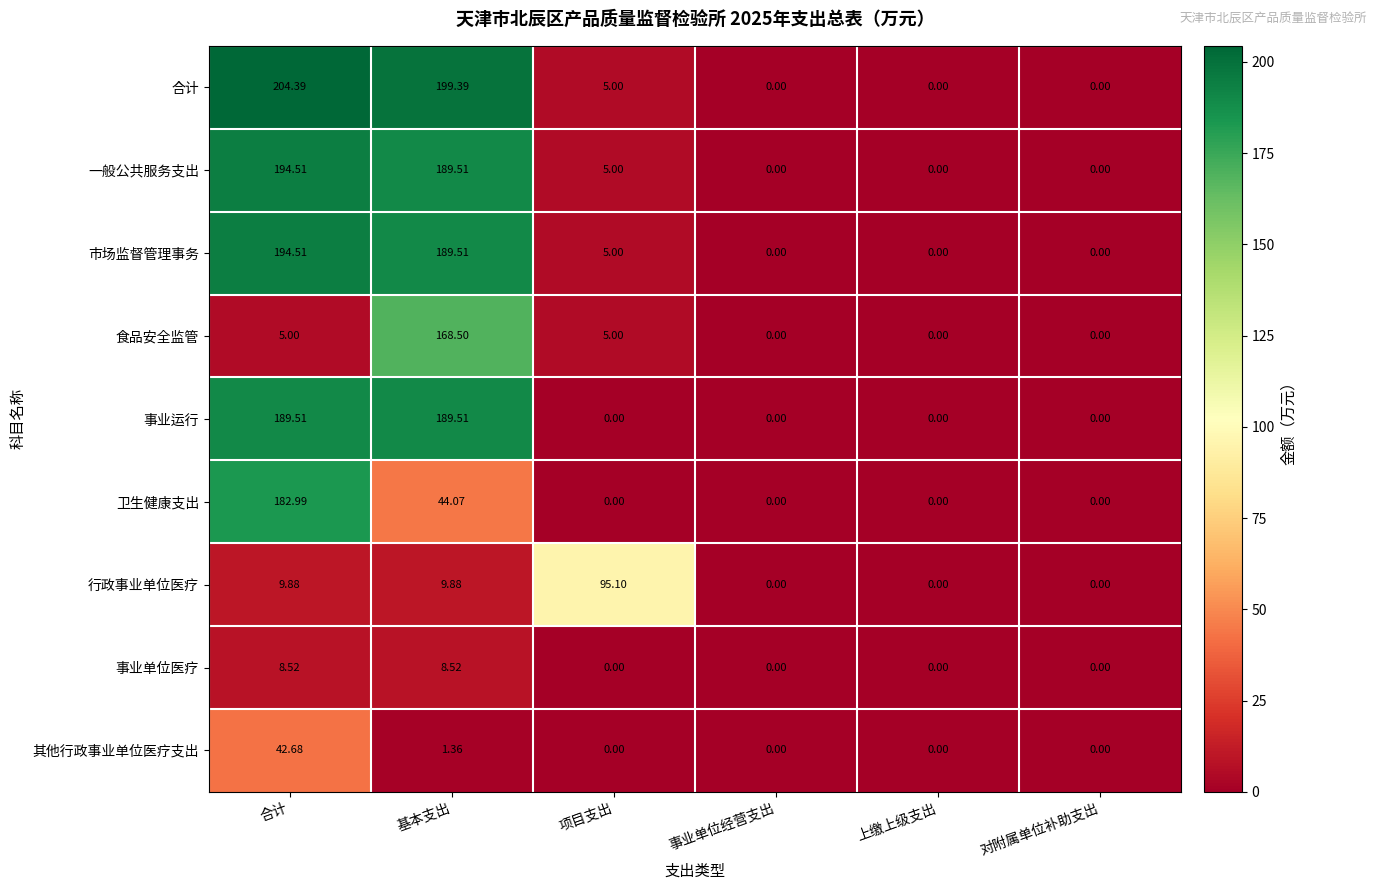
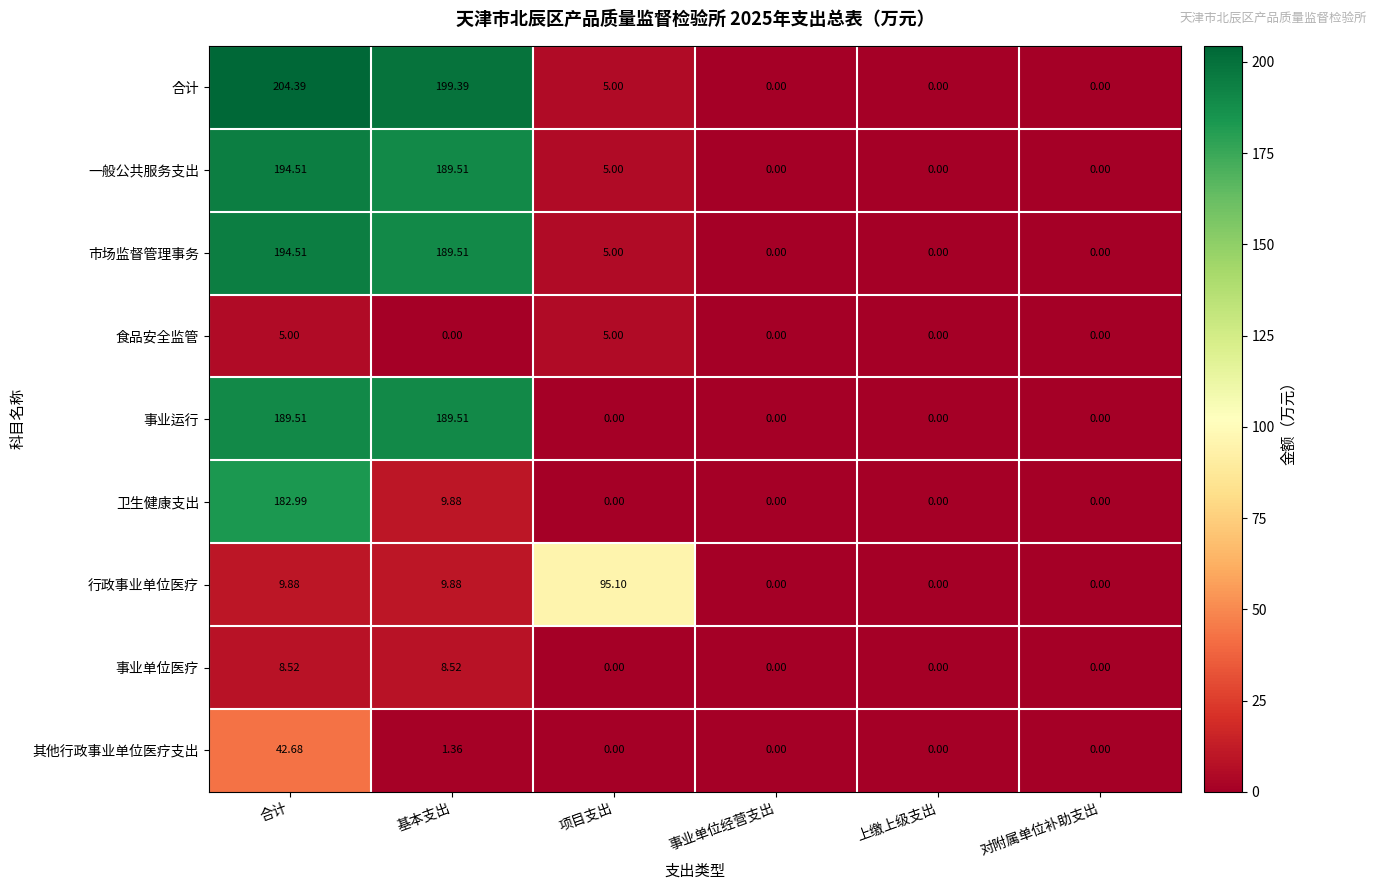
  {
    "合计": {
      "合计": 204.39,
      "基本支出": 199.39,
      "项目支出": 5.00,
      "事业单位经营支出": 0.00,
      "上缴上级支出": 0.00,
      "对附属单位补助支出": 0.00
    },
    "一般公共服务支出": {
      "合计": 194.51,
      "基本支出": 189.51,
      "项目支出": 5.00,
      "事业单位经营支出": 0.00,
      "上缴上级支出": 0.00,
      "对附属单位补助支出": 0.00
    },
    "市场监督管理事务": {
      "合计": 194.51,
      "基本支出": 189.51,
      "项目支出": 5.00,
      "事业单位经营支出": 0.00,
      "上缴上级支出": 0.00,
      "对附属单位补助支出": 0.00
    },
    "食品安全监管": {
      "合计": 5.00,
-     "基本支出": 168.50,
+     "基本支出": 0.00,
      "项目支出": 5.00,
      "事业单位经营支出": 0.00,
      "上缴上级支出": 0.00,
      "对附属单位补助支出": 0.00
    },
    "事业运行": {
      "合计": 189.51,
      "基本支出": 189.51,
      "项目支出": 0.00,
      "事业单位经营支出": 0.00,
      "上缴上级支出": 0.00,
      "对附属单位补助支出": 0.00
    },
    "卫生健康支出": {
      "合计": 182.99,
-     "基本支出": 44.07,
+     "基本支出": 9.88,
      "项目支出": 0.00,
      "事业单位经营支出": 0.00,
      "上缴上级支出": 0.00,
      "对附属单位补助支出": 0.00
    },
    "行政事业单位医疗": {
      "合计": 9.88,
      "基本支出": 9.88,
      "项目支出": 95.10,
      "事业单位经营支出": 0.00,
      "上缴上级支出": 0.00,
      "对附属单位补助支出": 0.00
    },
    "事业单位医疗": {
      "合计": 8.52,
      "基本支出": 8.52,
      "项目支出": 0.00,
      "事业单位经营支出": 0.00,
      "上缴上级支出": 0.00,
      "对附属单位补助支出": 0.00
    },
    "其他行政事业单位医疗支出": {
      "合计": 42.68,
      "基本支出": 1.36,
      "项目支出": 0.00,
      "事业单位经营支出": 0.00,
      "上缴上级支出": 0.00,
      "对附属单位补助支出": 0.00
    }
  }
